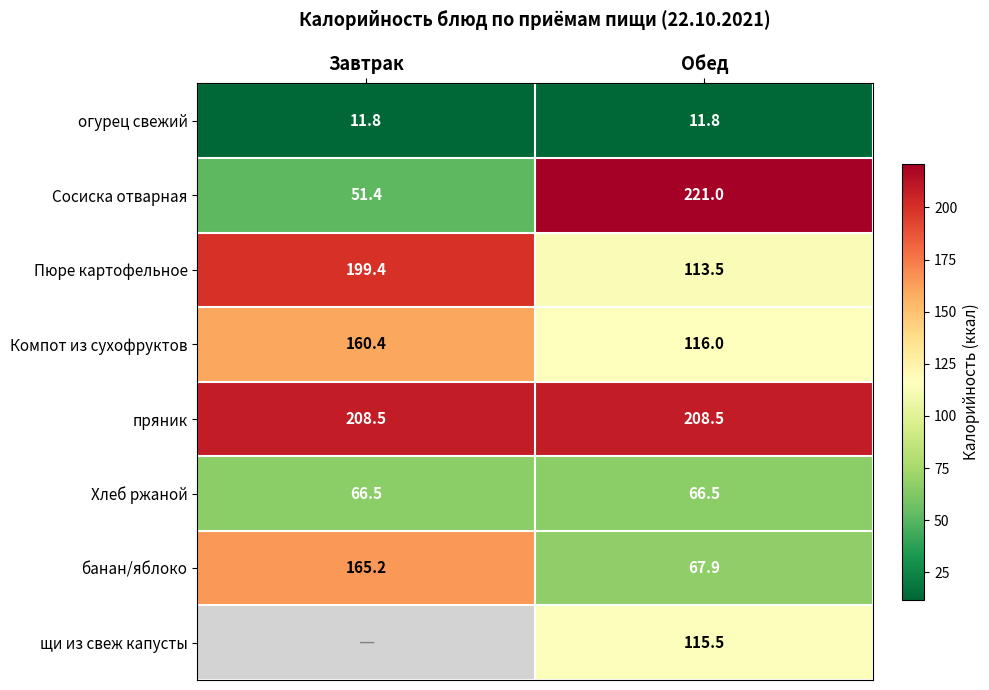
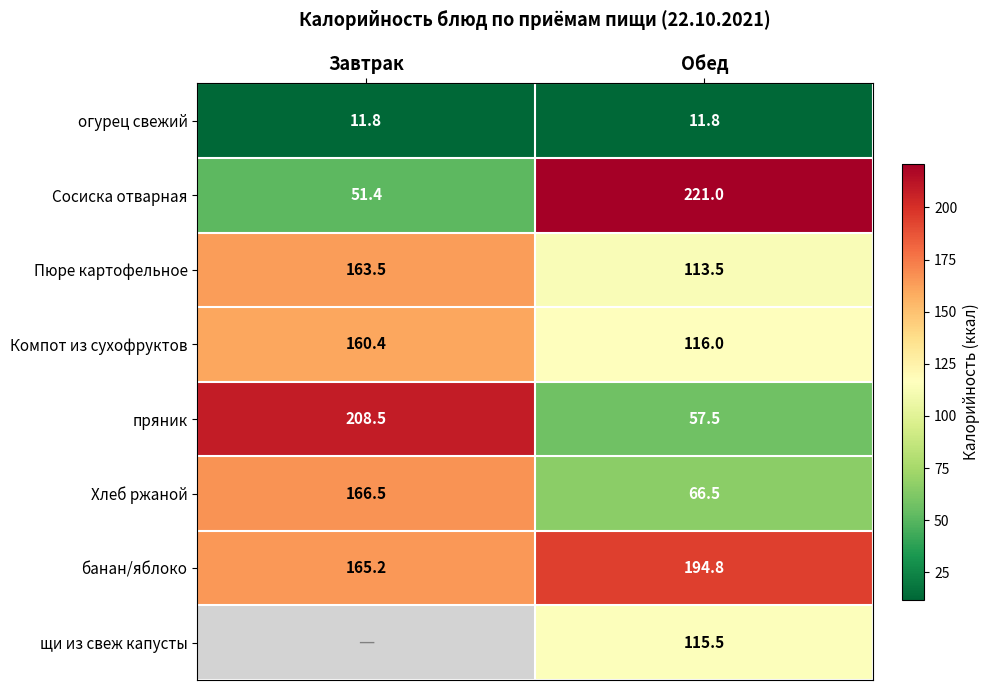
  {
    "огурец свежий": {
      "Завтрак": 11.8,
      "Обед": 11.8
    },
    "Сосиска отварная": {
      "Завтрак": 51.4,
      "Обед": 221.0
    },
    "Пюре картофельное": {
-     "Завтрак": 199.4,
+     "Завтрак": 163.5,
      "Обед": 113.5
    },
    "Компот из сухофруктов": {
      "Завтрак": 160.4,
      "Обед": 116.0
    },
    "пряник": {
      "Завтрак": 208.5,
-     "Обед": 208.5
+     "Обед": 57.5
    },
    "Хлеб ржаной": {
-     "Завтрак": 66.5,
+     "Завтрак": 166.5,
      "Обед": 66.5
    },
    "банан/яблоко": {
      "Завтрак": 165.2,
-     "Обед": 67.9
+     "Обед": 194.8
    },
    "щи из свеж капусты": {
      "Обед": 115.5
    }
  }
